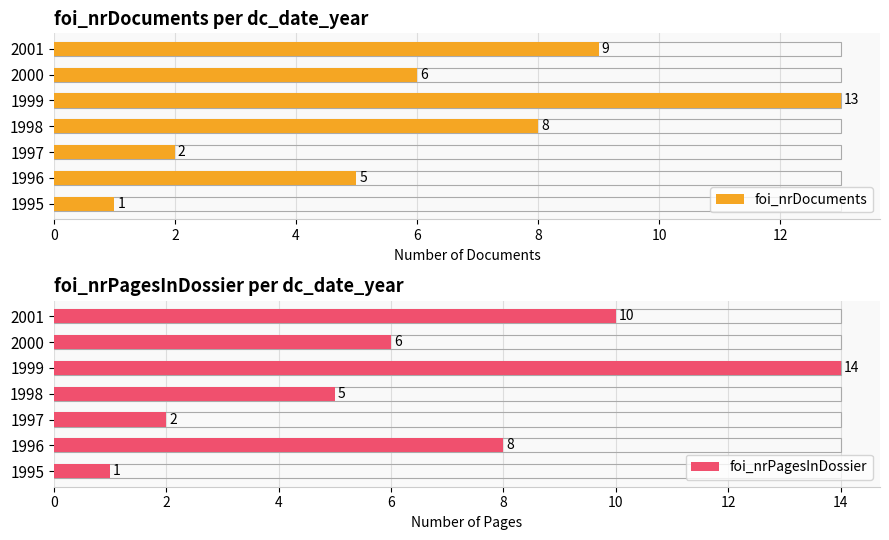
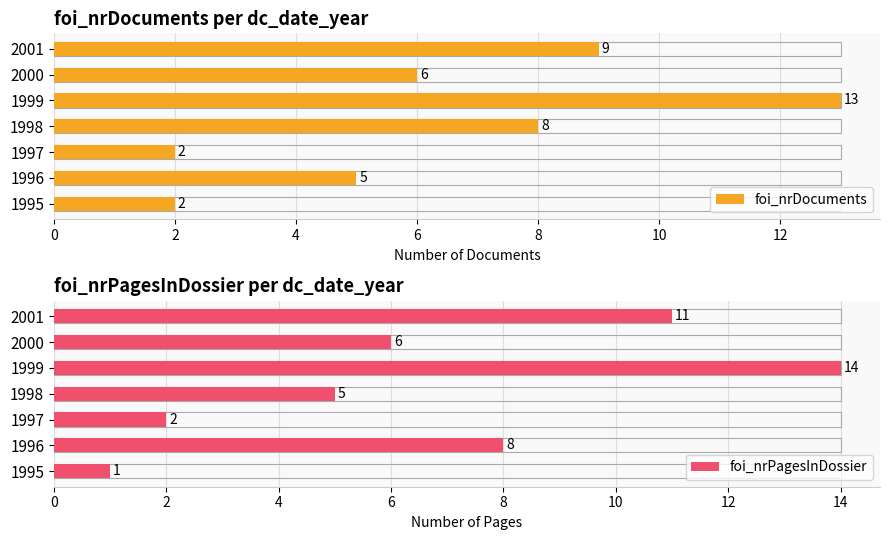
  {
    "foi_nrDocuments per dc_date_year": {
      "foi_nrDocuments": {
        "1999": 13,
-       "1995": 1
+       "1995": 2
      }
    },
    "foi_nrPagesInDossier per dc_date_year": {
      "foi_nrPagesInDossier": {
-       "2001": 10,
+       "2001": 11,
        "1999": 14
      }
    }
  }
